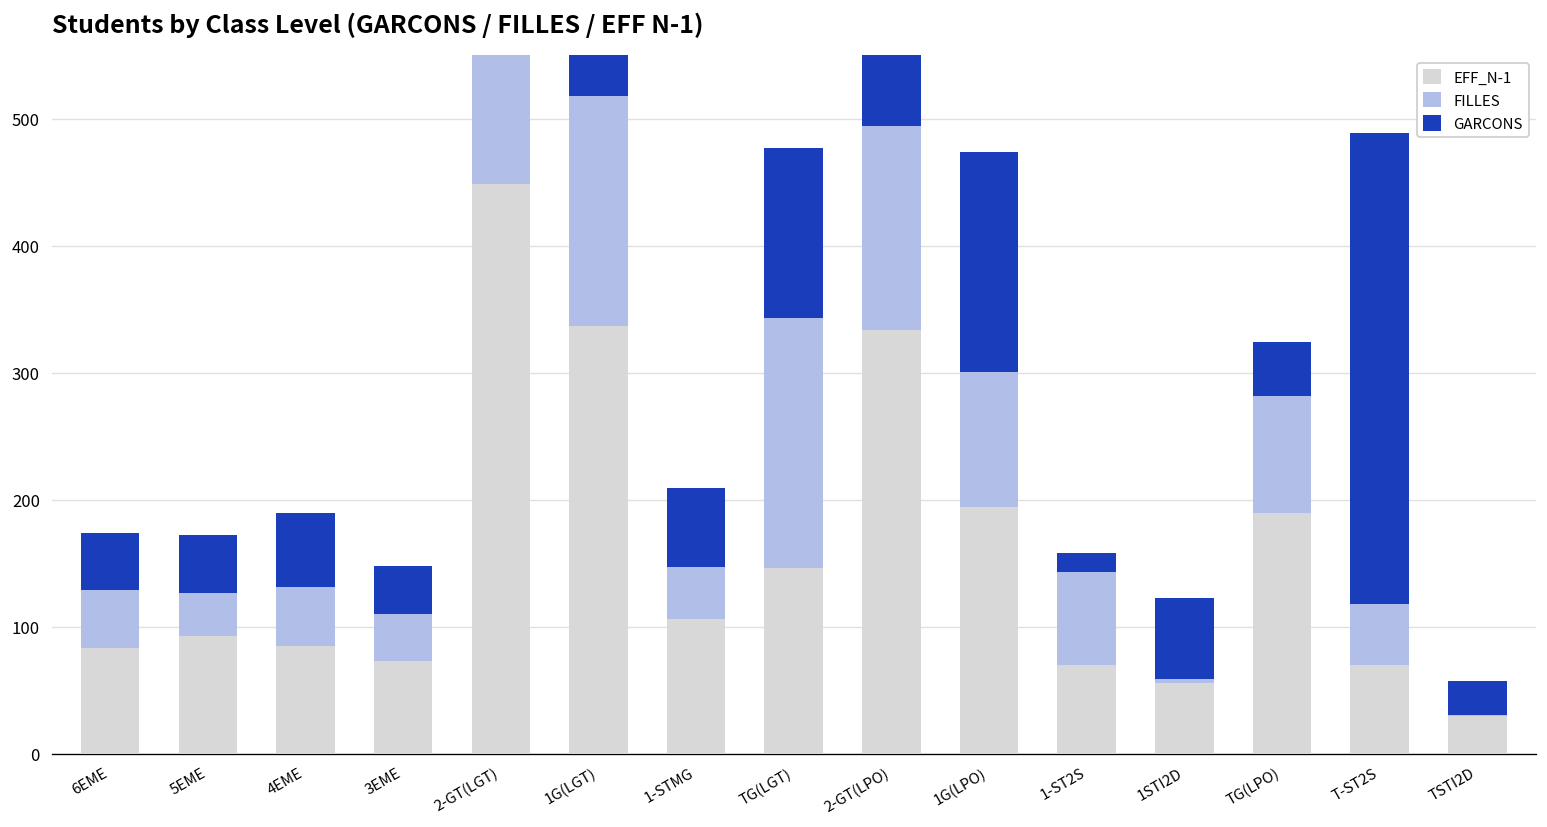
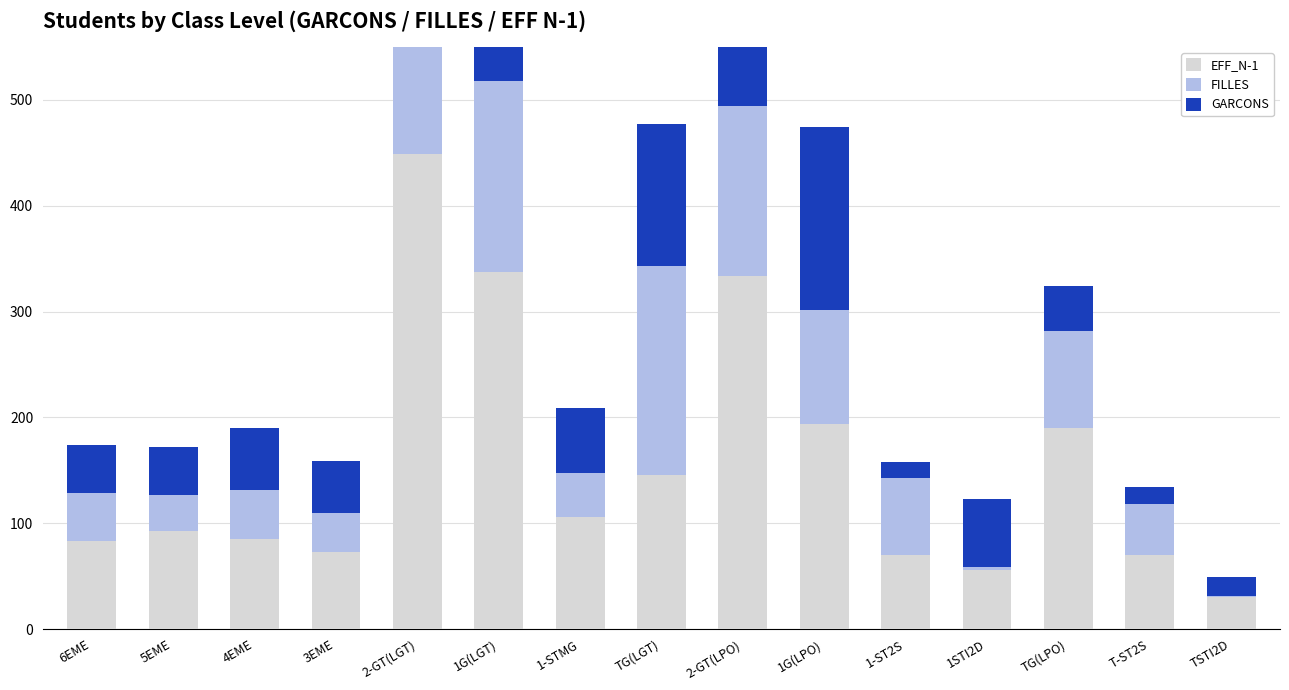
  {
    "GARCONS": {
      "6EME": 45,
      "5EME": 45,
      "4EME": 59,
-     "3EME": 38,
+     "3EME": 49,
      "1-STMG": 62,
      "TG(LGT)": 134,
      "1G(LPO)": 173,
      "1-ST2S": 15,
      "1STI2D": 64,
      "TG(LPO)": 42,
-     "T-ST2S": 371,
-     "TSTI2D": 26
+     "T-ST2S": 16,
+     "TSTI2D": 18
    }
  }
